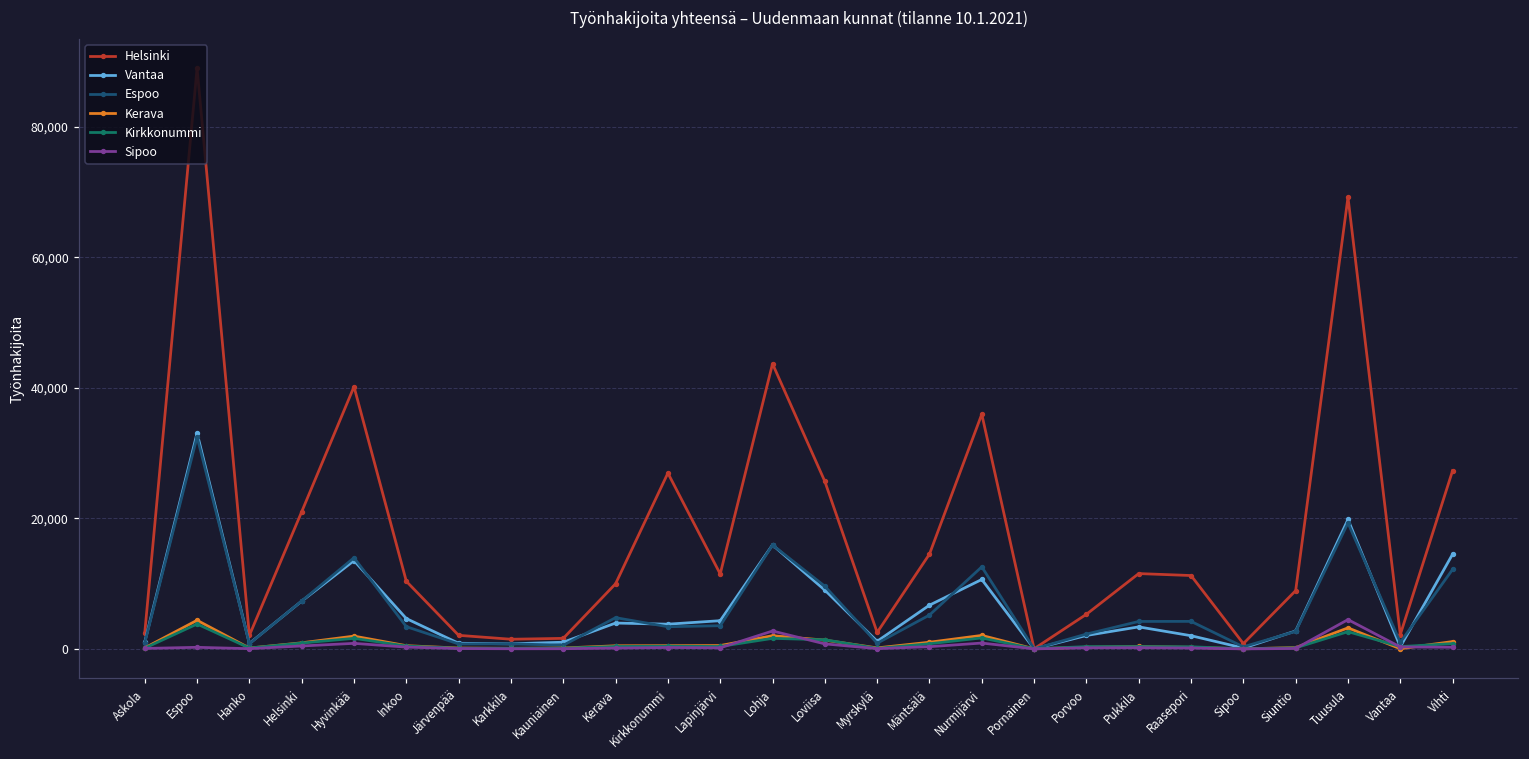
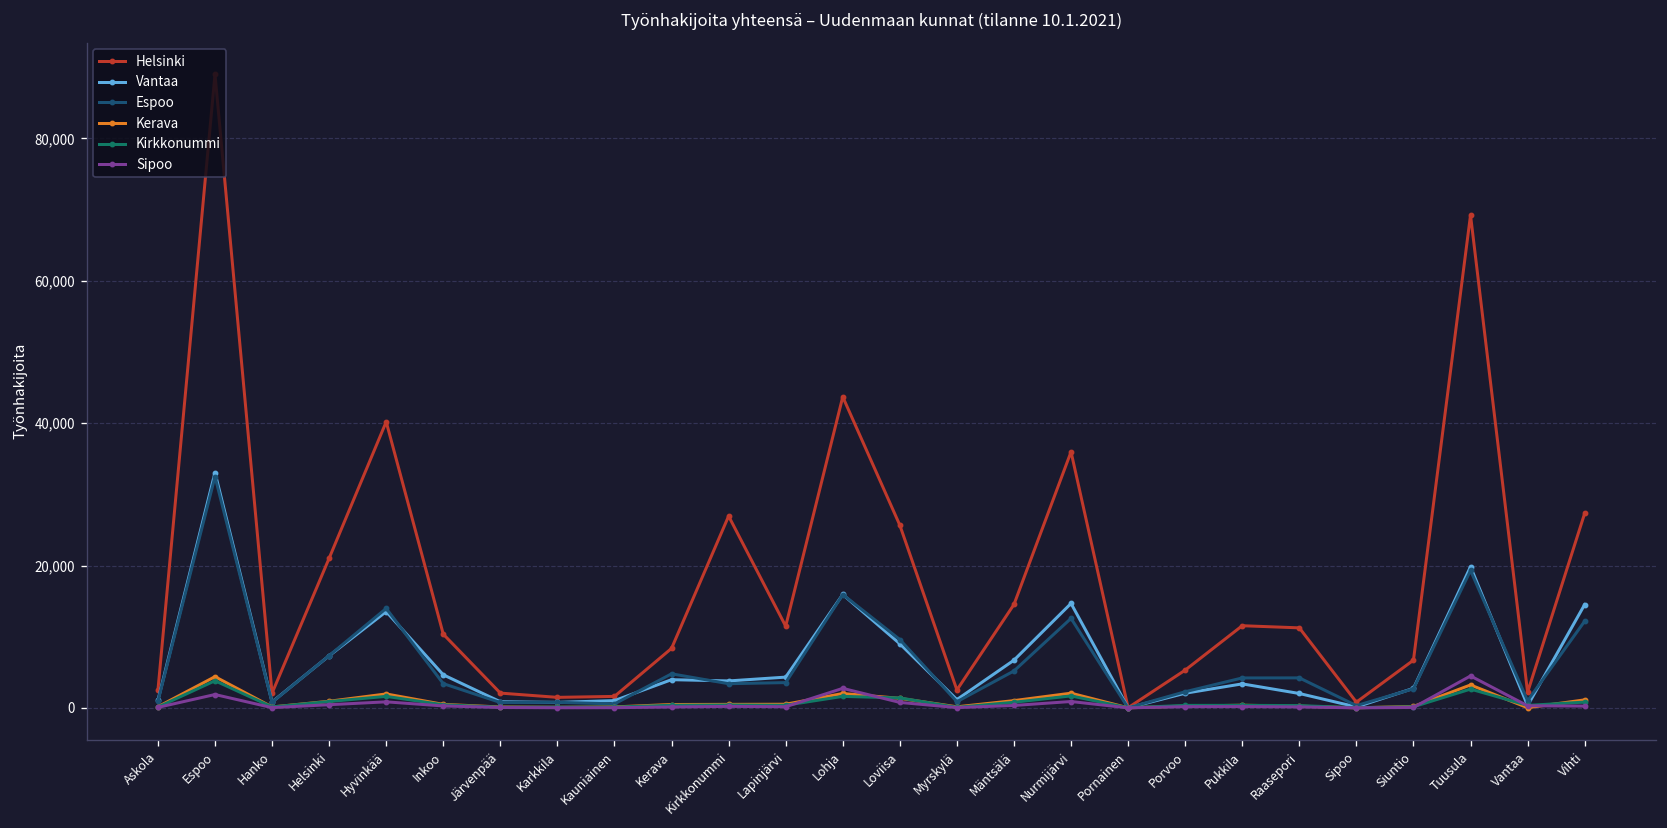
  {
    "Helsinki": {
      "Askola": "2,000",
      "Hanko": "2,000",
      "Helsinki": "21,000",
      "Hyvinkää": "40,000",
      "Inkoo": "10,000",
      "Järvenpää": "2,000",
      "Karkkila": "1,000",
      "Kauniainen": "2,000",
-     "Kerava": "10,000",
+     "Kerava": "8,000",
      "Kirkkonummi": "27,000",
      "Lapinjärvi": "11,000",
      "Lohja": "44,000",
      "Loviisa": "26,000",
      "Myrskylä": "3,000",
      "Mäntsälä": "15,000",
      "Nurmijärvi": "36,000",
      "Porvoo": "5,000",
      "Pukkila": "12,000",
      "Raasepori": "11,000",
      "Sipoo": "1,000",
-     "Siuntio": "9,000",
+     "Siuntio": "7,000",
      "Tuusula": "69,000",
      "Vantaa": "2,000",
      "Vihti": "27,000"
    },
    "Vantaa": {
      "Espoo": "33,000",
      "Hyvinkää": "14,000",
      "Inkoo": "5,000",
      "Kauniainen": "1,000",
      "Kerava": "4,000",
      "Lapinjärvi": "4,000",
      "Loviisa": "9,000",
      "Mäntsälä": "7,000",
-     "Nurmijärvi": "11,000",
+     "Nurmijärvi": "15,000",
      "Pukkila": "3,000",
      "Raasepori": "2,000",
      "Tuusula": "20,000",
      "Vihti": "15,000"
    },
    "Kerava": {
      "Espoo": "4,000",
      "Tuusula": "3,000"
    },
    "Sipoo": {
-     "Espoo": "0",
+     "Espoo": "2,000",
      "Helsinki": "0",
      "Hyvinkää": "1,000",
      "Lohja": "3,000",
      "Loviisa": "1,000",
      "Mäntsälä": "0",
      "Nurmijärvi": "1,000",
      "Tuusula": "4,000",
      "Vihti": "0"
    }
  }
